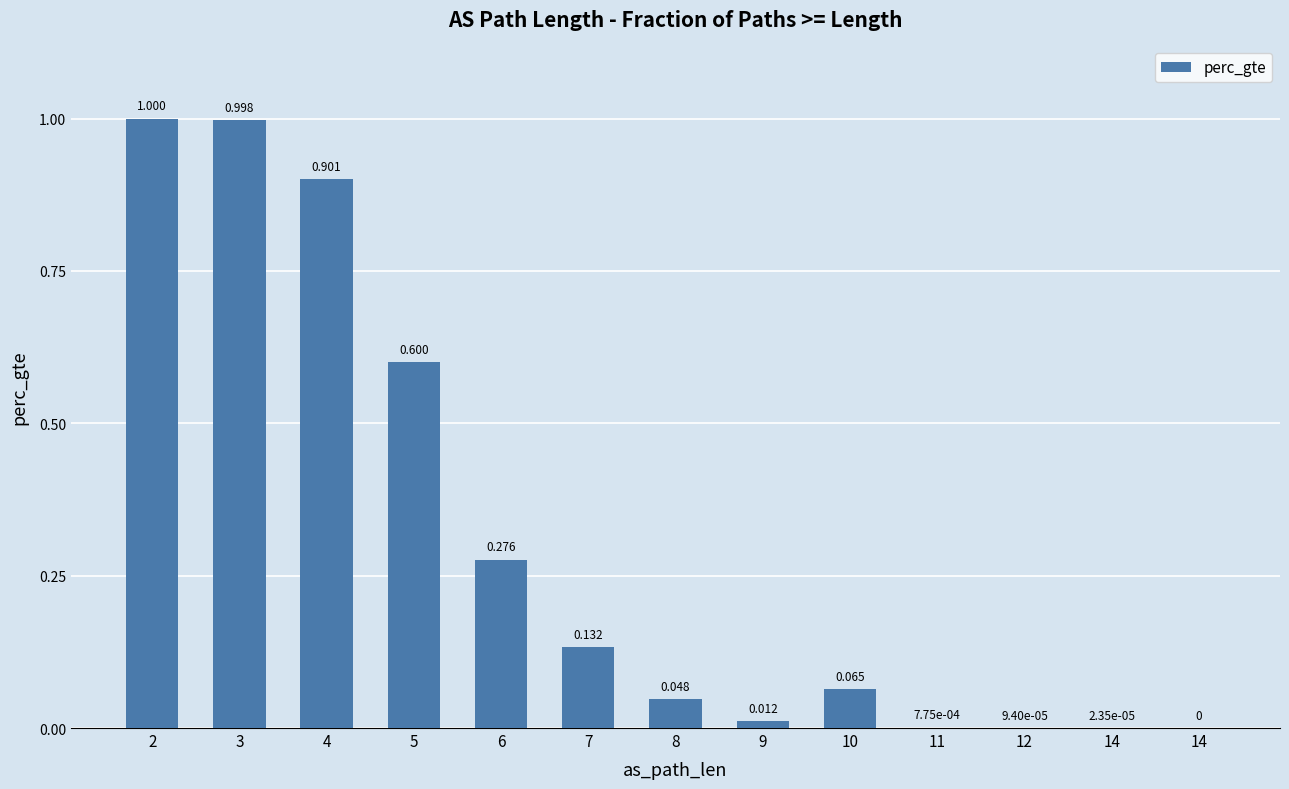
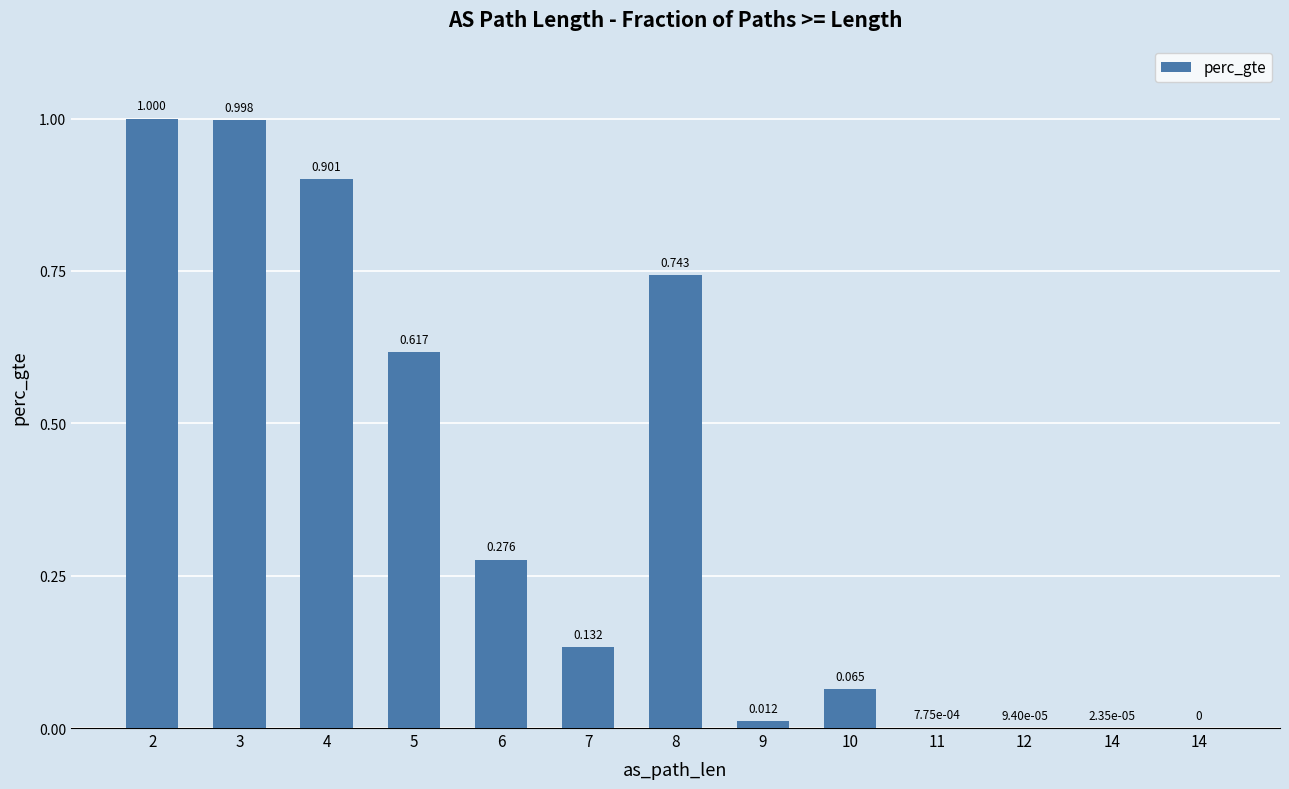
  {
    "2": "1.000",
    "3": "0.998",
    "4": "0.901",
-   "5": "0.600",
+   "5": "0.617",
    "6": "0.276",
    "7": "0.132",
-   "8": "0.048",
+   "8": "0.743",
    "9": "0.012",
    "10": "0.065",
    "11": "7.75e-04",
    "12": "9.40e-05"
  }
